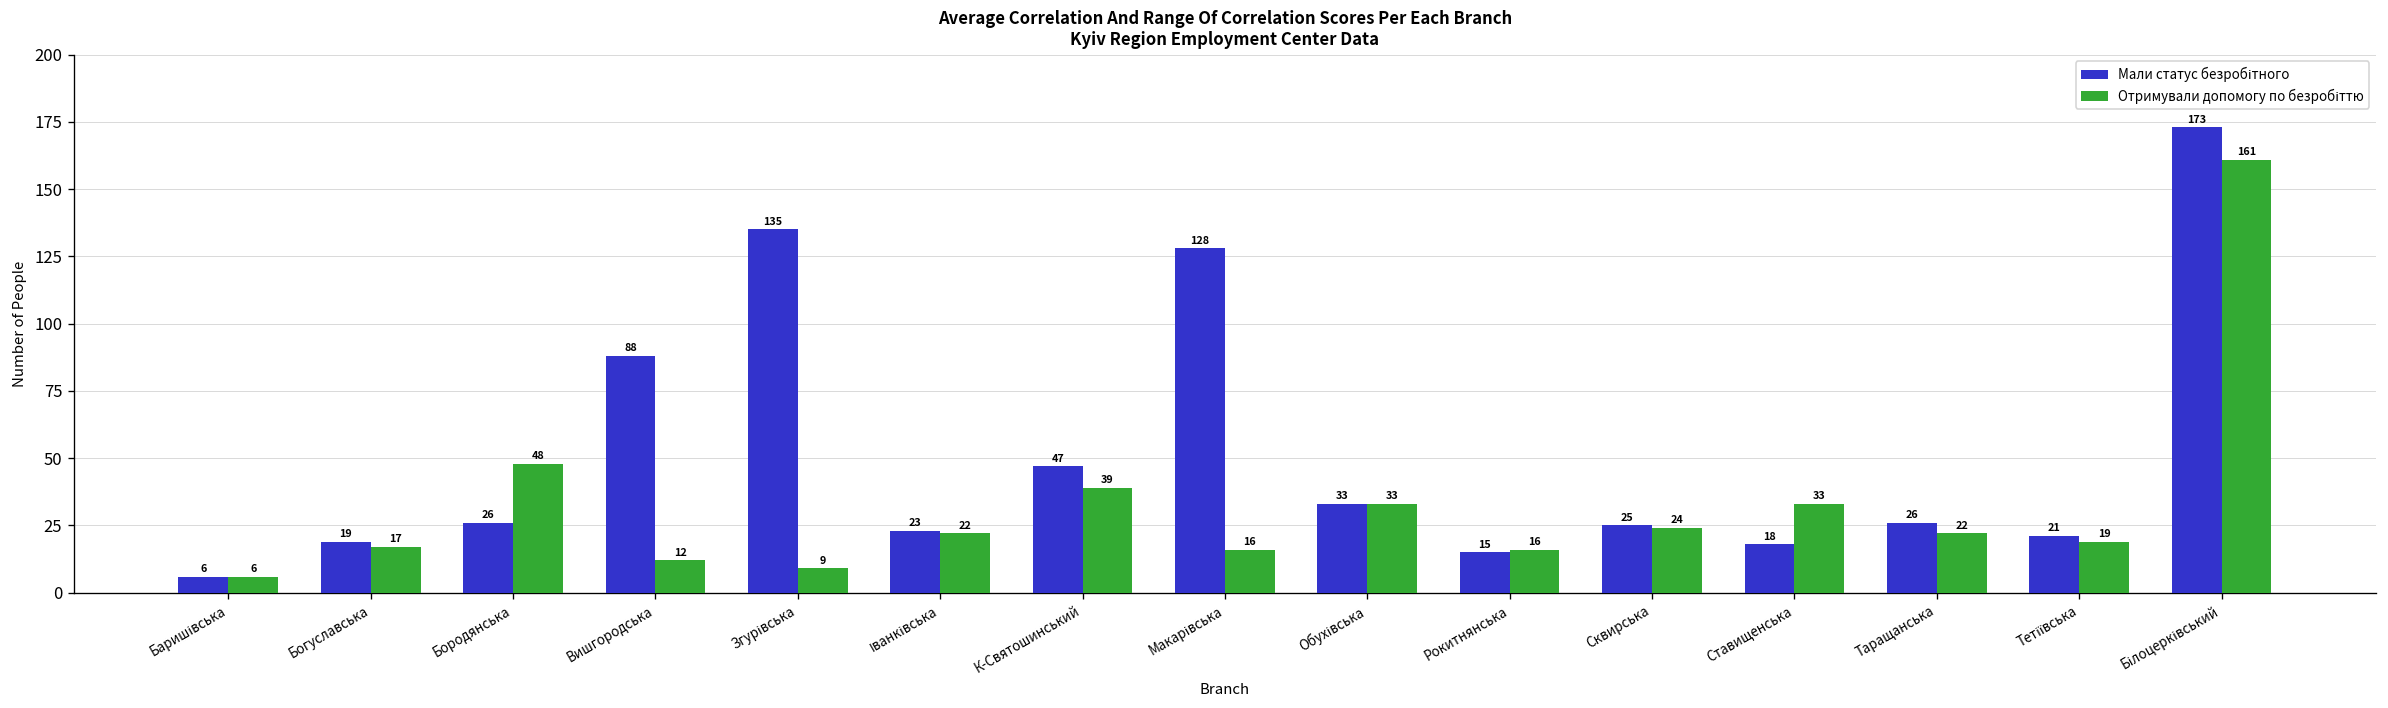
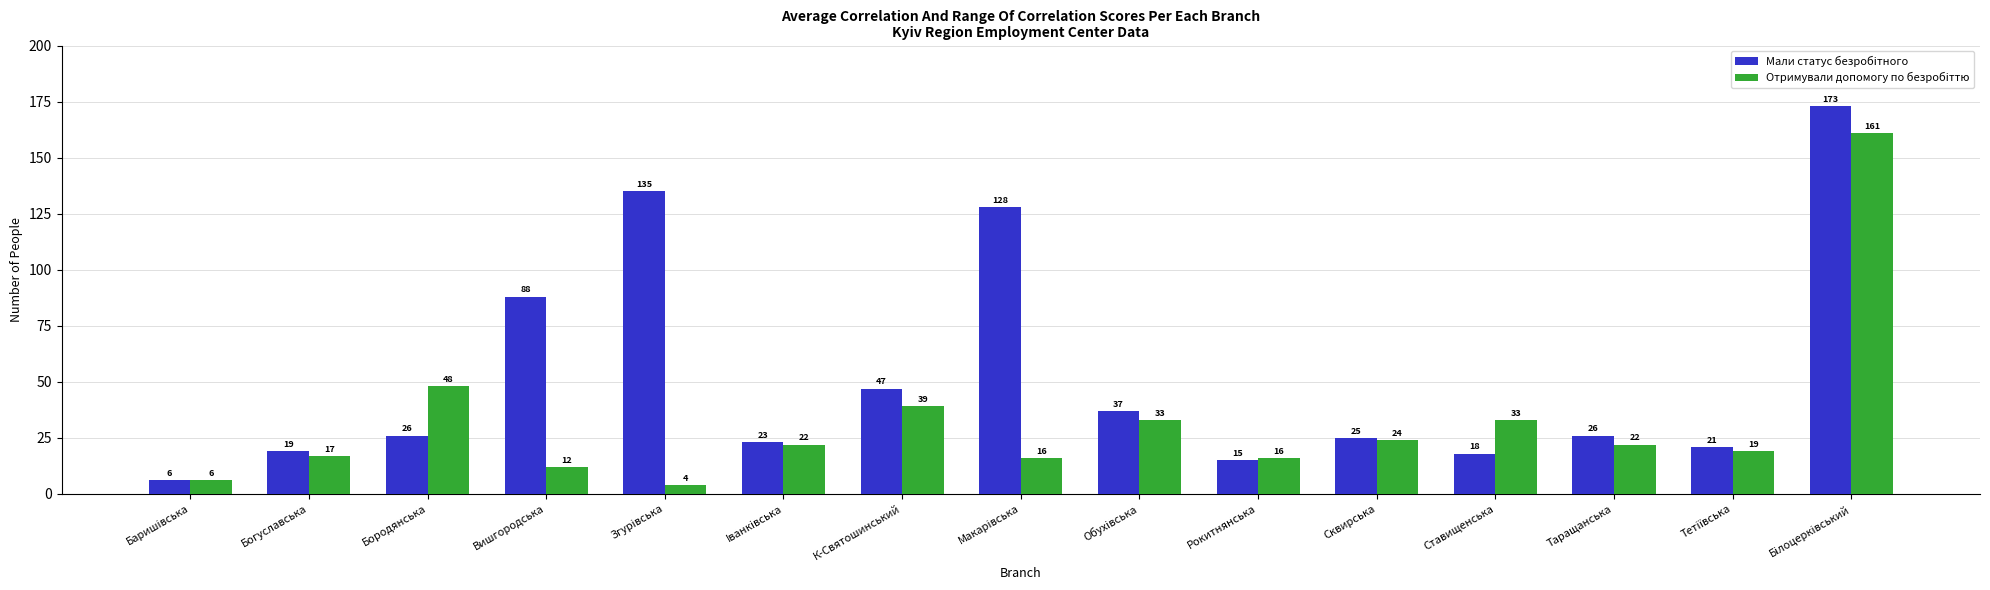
  {
    "Мали статус безробітного": {
      "Баришівська": 6,
      "Богуславська": 19,
      "Бородянська": 26,
      "Вишгородська": 88,
      "Згурівська": 135,
      "Іванківська": 23,
      "К-Святошинський": 47,
      "Макарівська": 128,
-     "Обухівська": 33,
+     "Обухівська": 37,
      "Рокитнянська": 15,
      "Сквирська": 25,
      "Ставищенська": 18,
      "Таращанська": 26,
      "Тетіївська": 21,
      "Білоцерківський": 173
    },
    "Отримували допомогу по безробіттю": {
      "Баришівська": 6,
      "Богуславська": 17,
      "Бородянська": 48,
      "Вишгородська": 12,
-     "Згурівська": 9,
+     "Згурівська": 4,
      "Іванківська": 22,
      "К-Святошинський": 39,
      "Макарівська": 16,
      "Обухівська": 33,
      "Рокитнянська": 16,
      "Сквирська": 24,
      "Ставищенська": 33,
      "Таращанська": 22,
      "Тетіївська": 19,
      "Білоцерківський": 161
    }
  }
